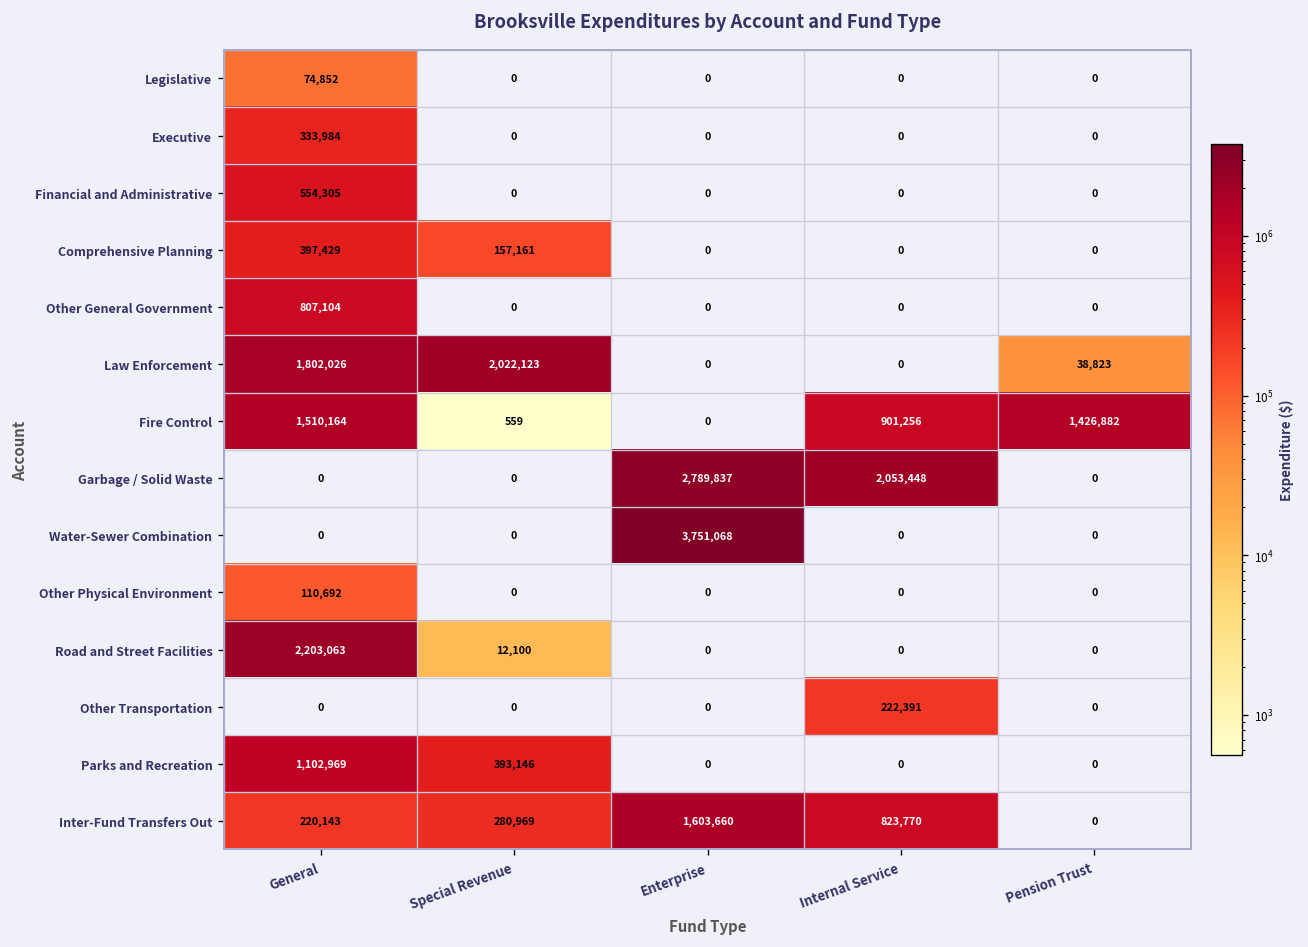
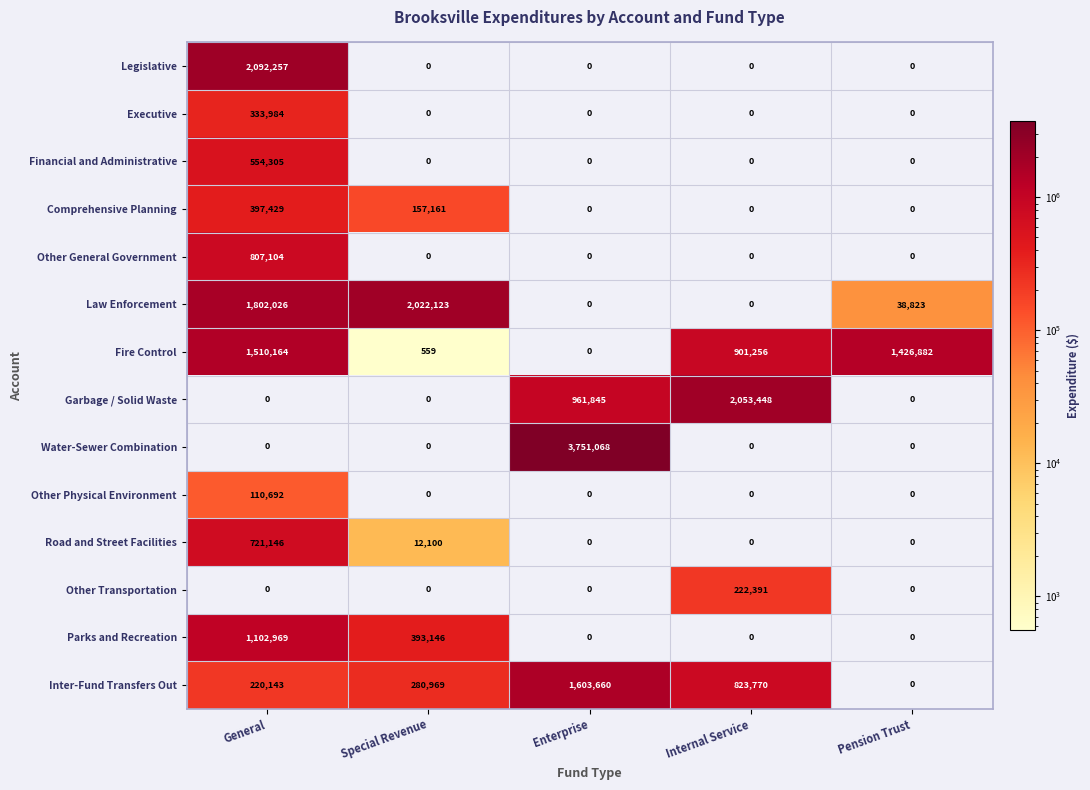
  {
    "Legislative": {
-     "General": "74,852",
+     "General": "2,092,257",
      "Special Revenue": "0",
      "Enterprise": "0",
      "Internal Service": "0",
      "Pension Trust": "0"
    },
    "Executive": {
      "General": "333,984",
      "Special Revenue": "0",
      "Enterprise": "0",
      "Internal Service": "0",
      "Pension Trust": "0"
    },
    "Financial and Administrative": {
      "General": "554,305",
      "Special Revenue": "0",
      "Enterprise": "0",
      "Internal Service": "0",
      "Pension Trust": "0"
    },
    "Comprehensive Planning": {
      "General": "397,429",
      "Special Revenue": "157,161",
      "Enterprise": "0",
      "Internal Service": "0",
      "Pension Trust": "0"
    },
    "Other General Government": {
      "General": "807,104",
      "Special Revenue": "0",
      "Enterprise": "0",
      "Internal Service": "0",
      "Pension Trust": "0"
    },
    "Law Enforcement": {
      "General": "1,802,026",
      "Special Revenue": "2,022,123",
      "Enterprise": "0",
      "Internal Service": "0",
      "Pension Trust": "38,823"
    },
    "Fire Control": {
      "General": "1,510,164",
      "Special Revenue": "559",
      "Enterprise": "0",
      "Internal Service": "901,256",
      "Pension Trust": "1,426,882"
    },
    "Garbage / Solid Waste": {
      "General": "0",
      "Special Revenue": "0",
-     "Enterprise": "2,789,837",
+     "Enterprise": "961,845",
      "Internal Service": "2,053,448",
      "Pension Trust": "0"
    },
    "Water-Sewer Combination": {
      "General": "0",
      "Special Revenue": "0",
      "Enterprise": "3,751,068",
      "Internal Service": "0",
      "Pension Trust": "0"
    },
    "Other Physical Environment": {
      "General": "110,692",
      "Special Revenue": "0",
      "Enterprise": "0",
      "Internal Service": "0",
      "Pension Trust": "0"
    },
    "Road and Street Facilities": {
-     "General": "2,203,063",
+     "General": "721,146",
      "Special Revenue": "12,100",
      "Enterprise": "0",
      "Internal Service": "0",
      "Pension Trust": "0"
    },
    "Other Transportation": {
      "General": "0",
      "Special Revenue": "0",
      "Enterprise": "0",
      "Internal Service": "222,391",
      "Pension Trust": "0"
    },
    "Parks and Recreation": {
      "General": "1,102,969",
      "Special Revenue": "393,146",
      "Enterprise": "0",
      "Internal Service": "0",
      "Pension Trust": "0"
    },
    "Inter-Fund Transfers Out": {
      "General": "220,143",
      "Special Revenue": "280,969",
      "Enterprise": "1,603,660",
      "Internal Service": "823,770",
      "Pension Trust": "0"
    }
  }
